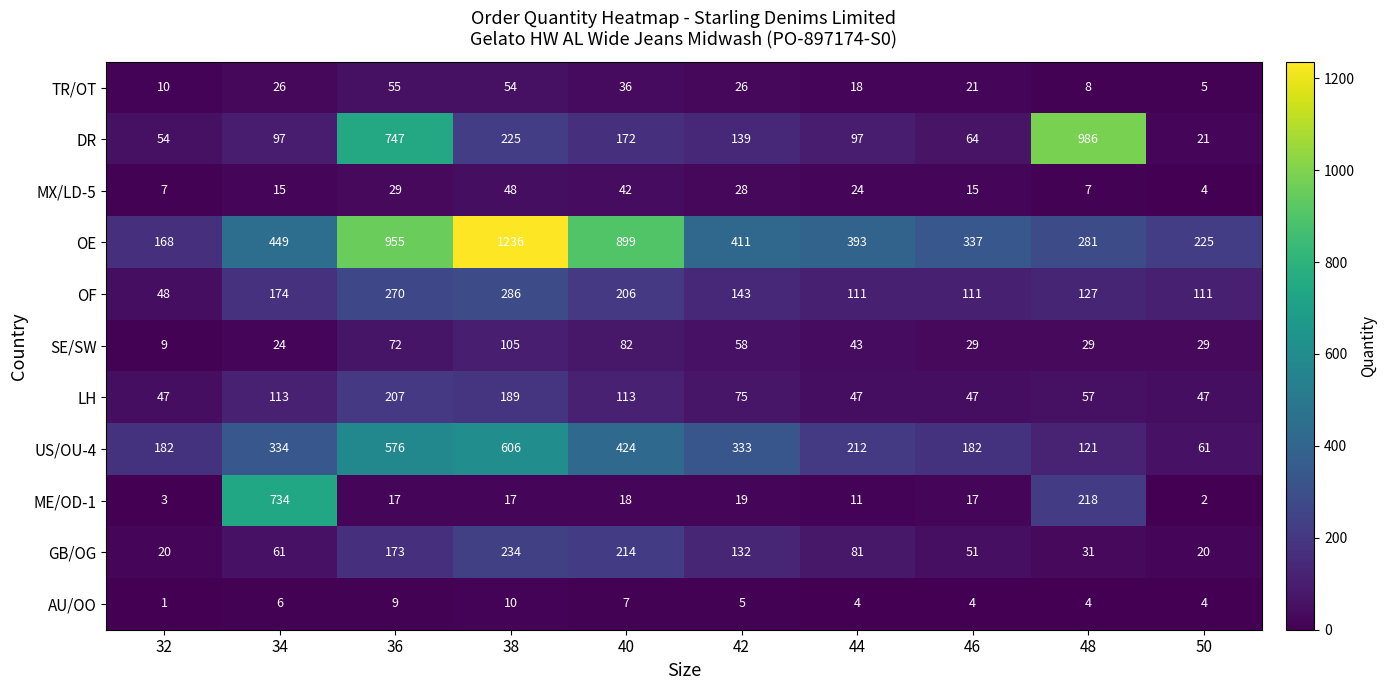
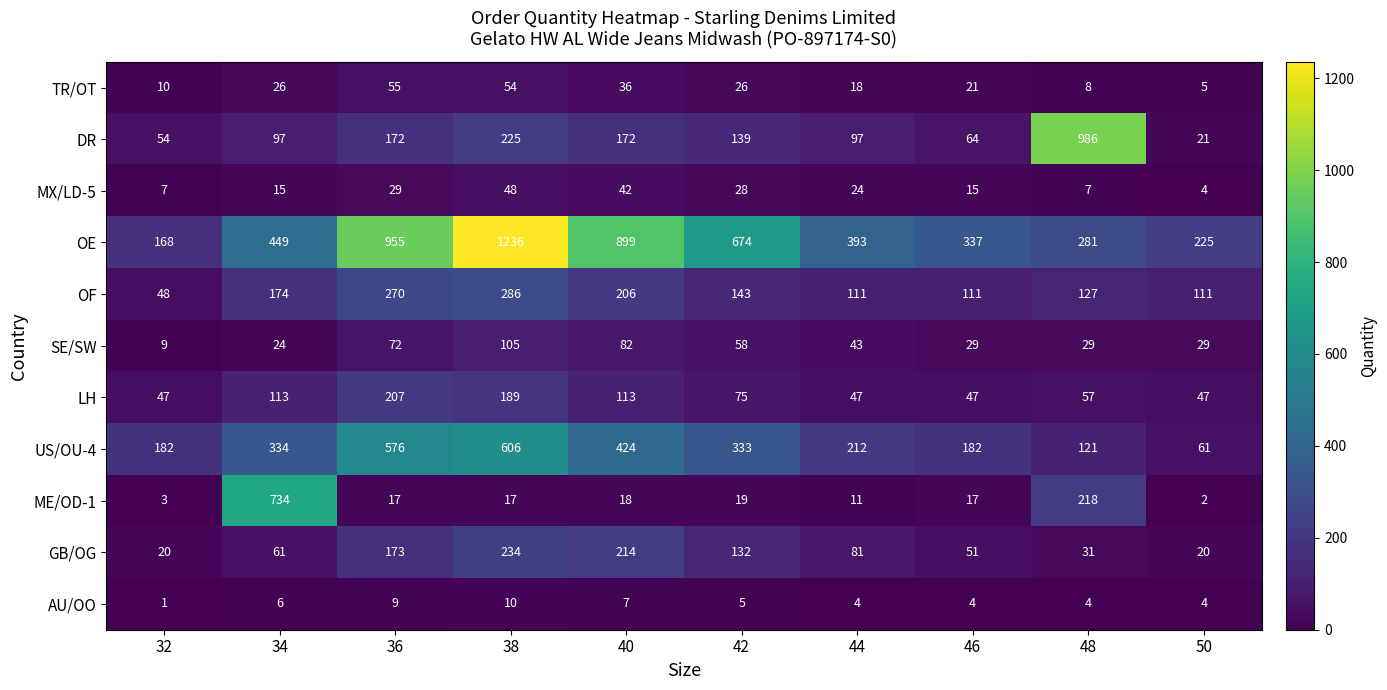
  {
    "TR/OT": {
      "32": 10,
      "34": 26,
      "36": 55,
      "38": 54,
      "40": 36,
      "42": 26,
      "44": 18,
      "46": 21,
      "48": 8,
      "50": 5
    },
    "DR": {
      "32": 54,
      "34": 97,
-     "36": 747,
+     "36": 172,
      "38": 225,
      "40": 172,
      "42": 139,
      "44": 97,
      "46": 64,
      "48": 986,
      "50": 21
    },
    "MX/LD-5": {
      "32": 7,
      "34": 15,
      "36": 29,
      "38": 48,
      "40": 42,
      "42": 28,
      "44": 24,
      "46": 15,
      "48": 7,
      "50": 4
    },
    "OE": {
      "32": 168,
      "34": 449,
      "36": 955,
      "38": 1236,
      "40": 899,
-     "42": 411,
+     "42": 674,
      "44": 393,
      "46": 337,
      "48": 281,
      "50": 225
    },
    "OF": {
      "32": 48,
      "34": 174,
      "36": 270,
      "38": 286,
      "40": 206,
      "42": 143,
      "44": 111,
      "46": 111,
      "48": 127,
      "50": 111
    },
    "SE/SW": {
      "32": 9,
      "34": 24,
      "36": 72,
      "38": 105,
      "40": 82,
      "42": 58,
      "44": 43,
      "46": 29,
      "48": 29,
      "50": 29
    },
    "LH": {
      "32": 47,
      "34": 113,
      "36": 207,
      "38": 189,
      "40": 113,
      "42": 75,
      "44": 47,
      "46": 47,
      "48": 57,
      "50": 47
    },
    "US/OU-4": {
      "32": 182,
      "34": 334,
      "36": 576,
      "38": 606,
      "40": 424,
      "42": 333,
      "44": 212,
      "46": 182,
      "48": 121,
      "50": 61
    },
    "ME/OD-1": {
      "32": 3,
      "34": 734,
      "36": 17,
      "38": 17,
      "40": 18,
      "42": 19,
      "44": 11,
      "46": 17,
      "48": 218,
      "50": 2
    },
    "GB/OG": {
      "32": 20,
      "34": 61,
      "36": 173,
      "38": 234,
      "40": 214,
      "42": 132,
      "44": 81,
      "46": 51,
      "48": 31,
      "50": 20
    },
    "AU/OO": {
      "32": 1,
      "34": 6,
      "36": 9,
      "38": 10,
      "40": 7,
      "42": 5,
      "44": 4,
      "46": 4,
      "48": 4,
      "50": 4
    }
  }
